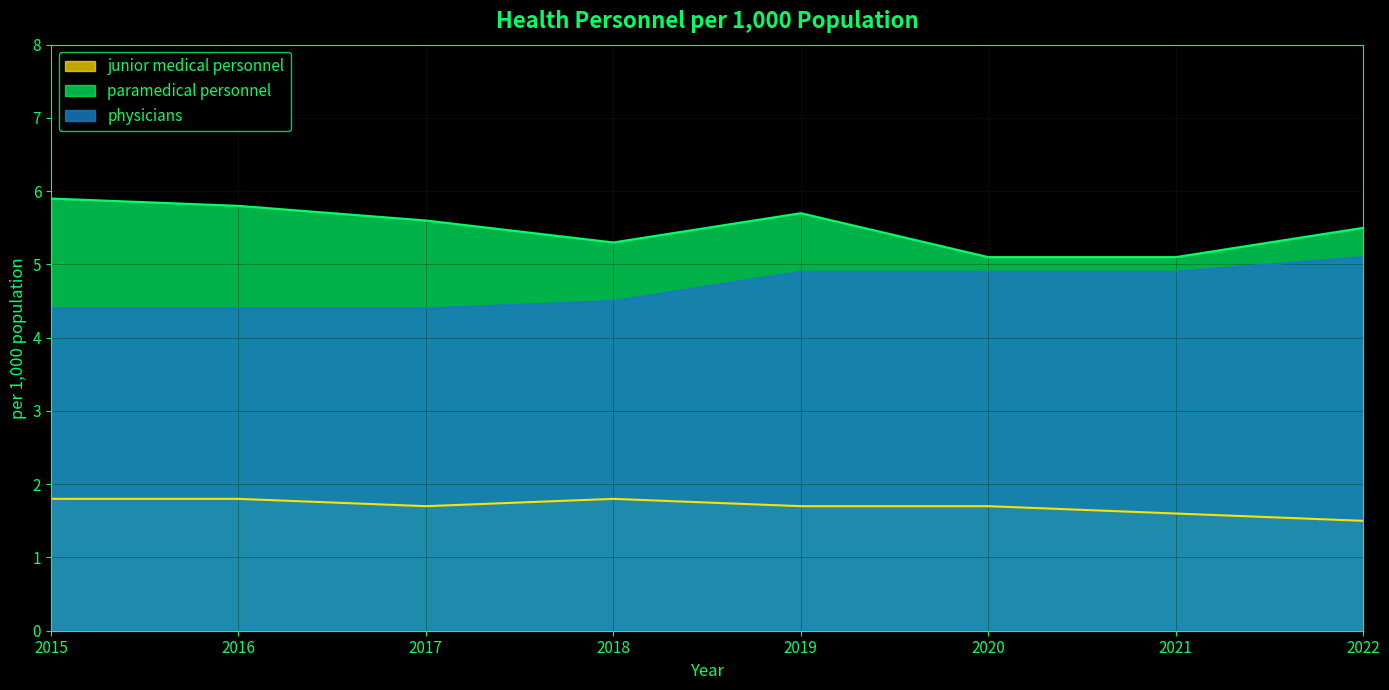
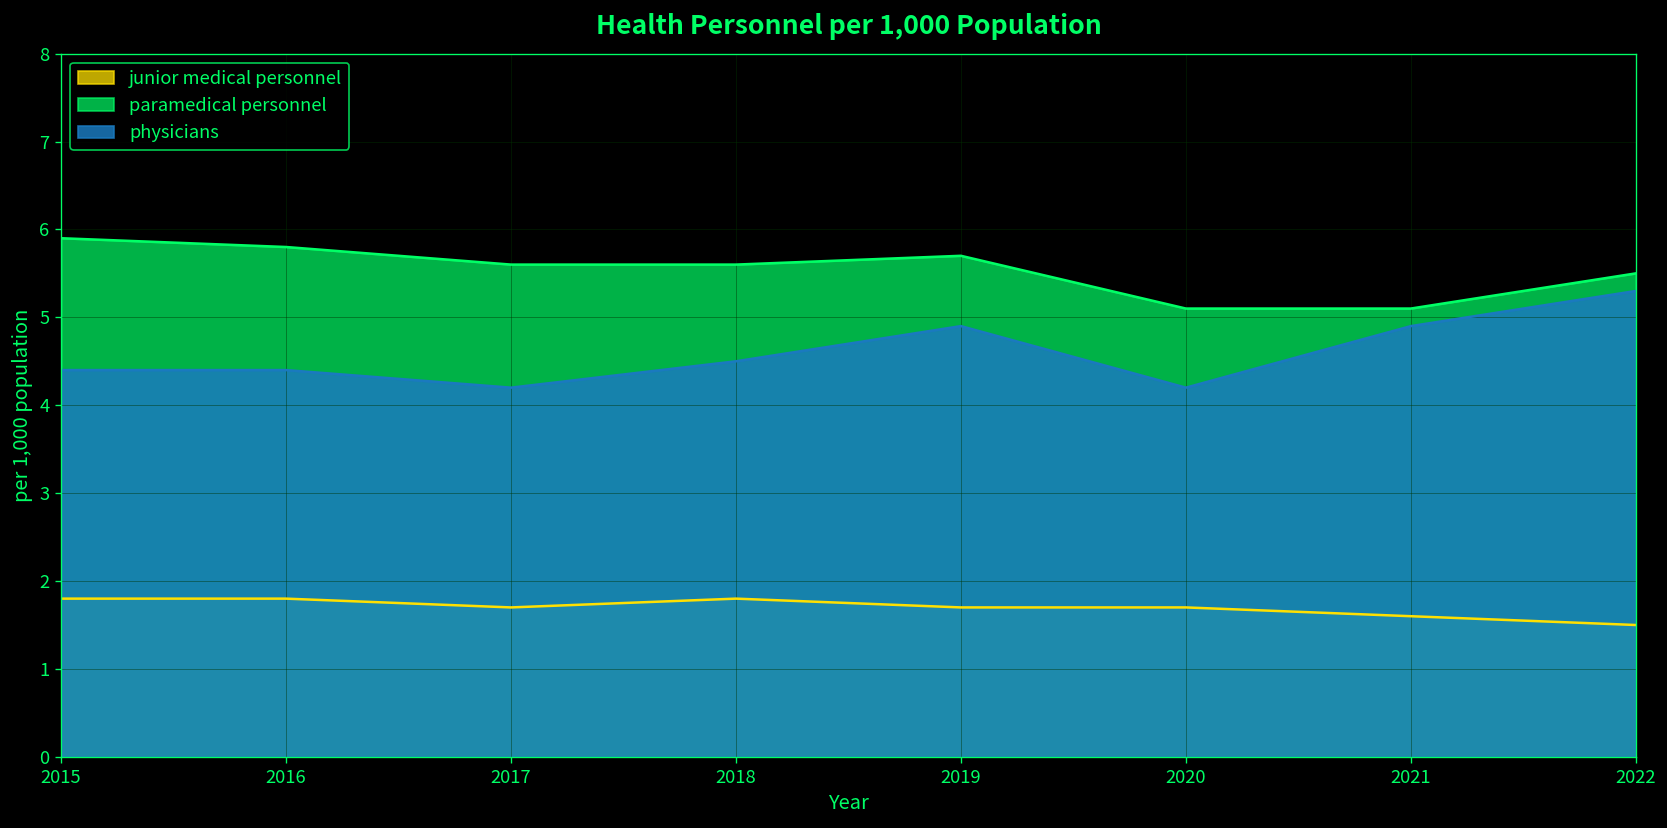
  {
    "junior medical personnel": {
      "2015": 1.8,
      "2016": 1.8,
      "2017": 1.7,
      "2018": 1.8,
      "2019": 1.7,
      "2020": 1.7,
      "2021": 1.6,
      "2022": 1.5
    },
    "paramedical personnel": {
      "2015": 5.9,
      "2016": 5.8,
      "2017": 5.6,
-     "2018": 5.3,
+     "2018": 5.6,
      "2019": 5.7,
      "2020": 5.1,
      "2021": 5.1,
      "2022": 5.5
    },
    "physicians": {
      "2015": 4.4,
      "2016": 4.4,
-     "2017": 4.4,
+     "2017": 4.2,
      "2018": 4.5,
      "2019": 4.9,
-     "2020": 4.9,
+     "2020": 4.2,
      "2021": 4.9,
-     "2022": 5.1
+     "2022": 5.3
    }
  }
